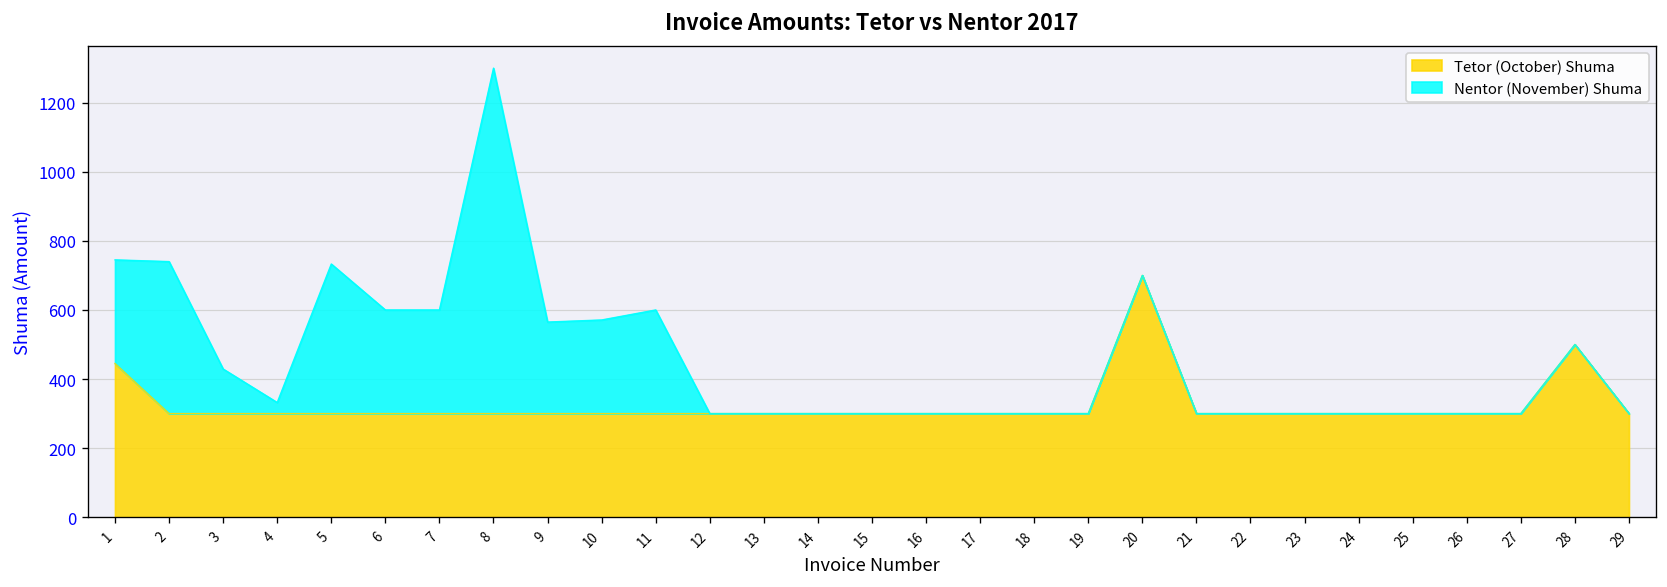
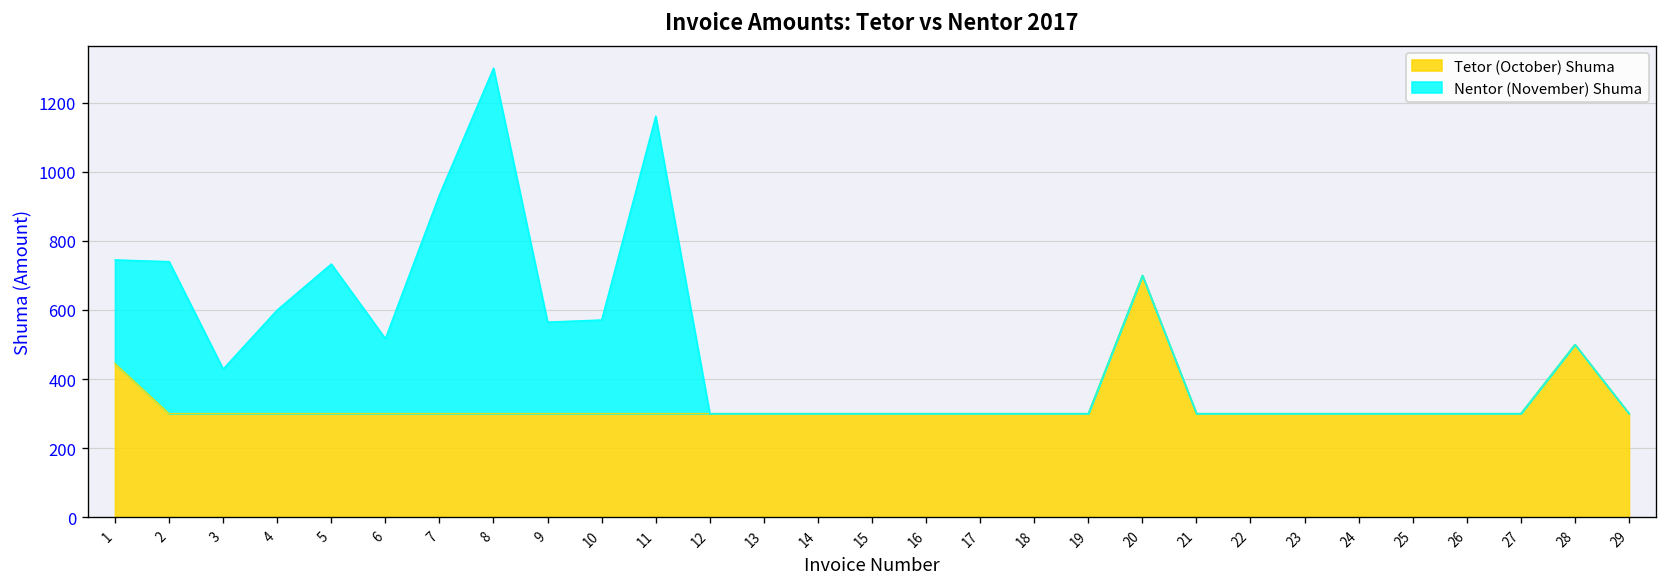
  {
    "Tetor (October) Shuma": {
      "1": 450,
      "2": 300,
      "3": 300,
      "4": 300,
      "5": 300,
      "6": 300,
      "7": 300,
      "8": 300,
      "9": 300,
      "10": 300,
      "11": 300
    },
    "Nentor (November) Shuma": {
      "1": 300,
      "2": 440,
      "3": 130,
-     "4": 30,
+     "4": 300,
      "5": 430,
-     "6": 300,
-     "7": 300,
+     "6": 220,
+     "7": 630,
      "8": 1000,
      "9": 270,
      "10": 270,
-     "11": 300
+     "11": 860
    }
  }
